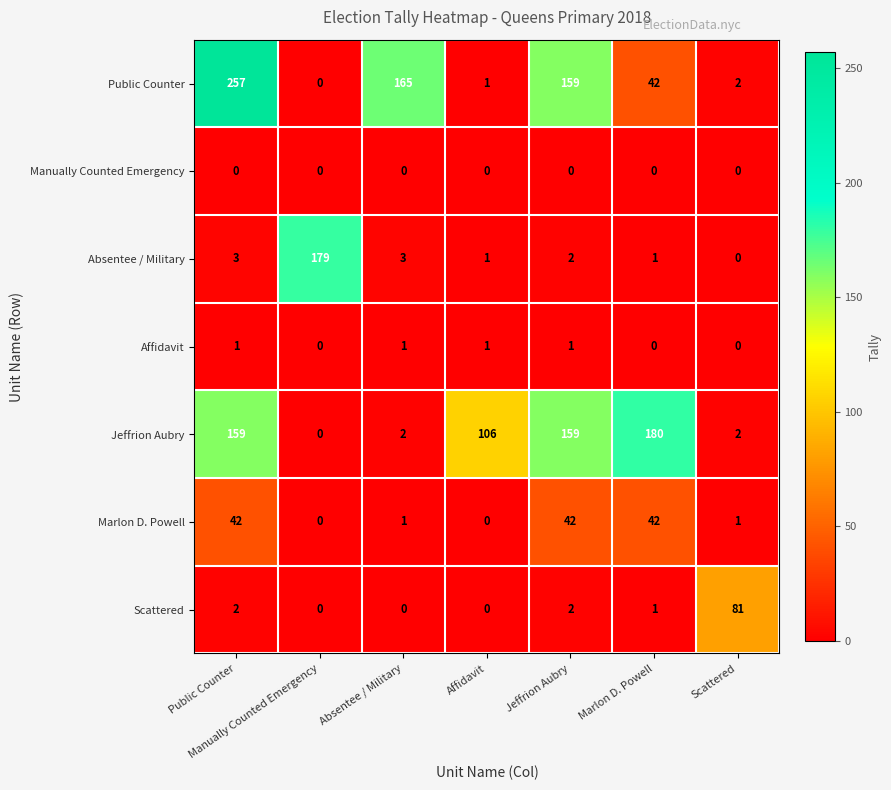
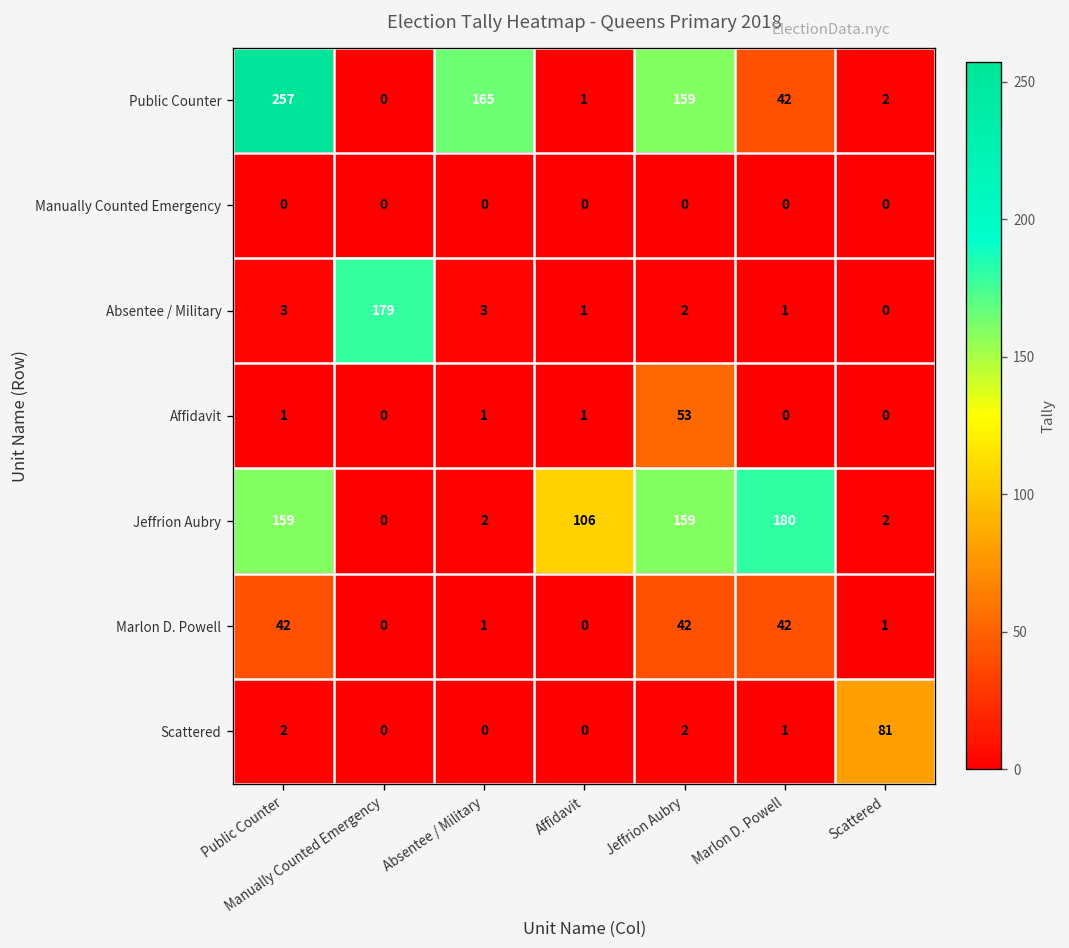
  {
    "Public Counter": {
      "Public Counter": 257,
      "Manually Counted Emergency": 0,
      "Absentee / Military": 165,
      "Affidavit": 1,
      "Jeffrion Aubry": 159,
      "Marlon D. Powell": 42,
      "Scattered": 2
    },
    "Manually Counted Emergency": {
      "Public Counter": 0,
      "Manually Counted Emergency": 0,
      "Absentee / Military": 0,
      "Affidavit": 0,
      "Jeffrion Aubry": 0,
      "Marlon D. Powell": 0,
      "Scattered": 0
    },
    "Absentee / Military": {
      "Public Counter": 3,
      "Manually Counted Emergency": 179,
      "Absentee / Military": 3,
      "Affidavit": 1,
      "Jeffrion Aubry": 2,
      "Marlon D. Powell": 1,
      "Scattered": 0
    },
    "Affidavit": {
      "Public Counter": 1,
      "Manually Counted Emergency": 0,
      "Absentee / Military": 1,
      "Affidavit": 1,
-     "Jeffrion Aubry": 1,
+     "Jeffrion Aubry": 53,
      "Marlon D. Powell": 0,
      "Scattered": 0
    },
    "Jeffrion Aubry": {
      "Public Counter": 159,
      "Manually Counted Emergency": 0,
      "Absentee / Military": 2,
      "Affidavit": 106,
      "Jeffrion Aubry": 159,
      "Marlon D. Powell": 180,
      "Scattered": 2
    },
    "Marlon D. Powell": {
      "Public Counter": 42,
      "Manually Counted Emergency": 0,
      "Absentee / Military": 1,
      "Affidavit": 0,
      "Jeffrion Aubry": 42,
      "Marlon D. Powell": 42,
      "Scattered": 1
    },
    "Scattered": {
      "Public Counter": 2,
      "Manually Counted Emergency": 0,
      "Absentee / Military": 0,
      "Affidavit": 0,
      "Jeffrion Aubry": 2,
      "Marlon D. Powell": 1,
      "Scattered": 81
    }
  }
